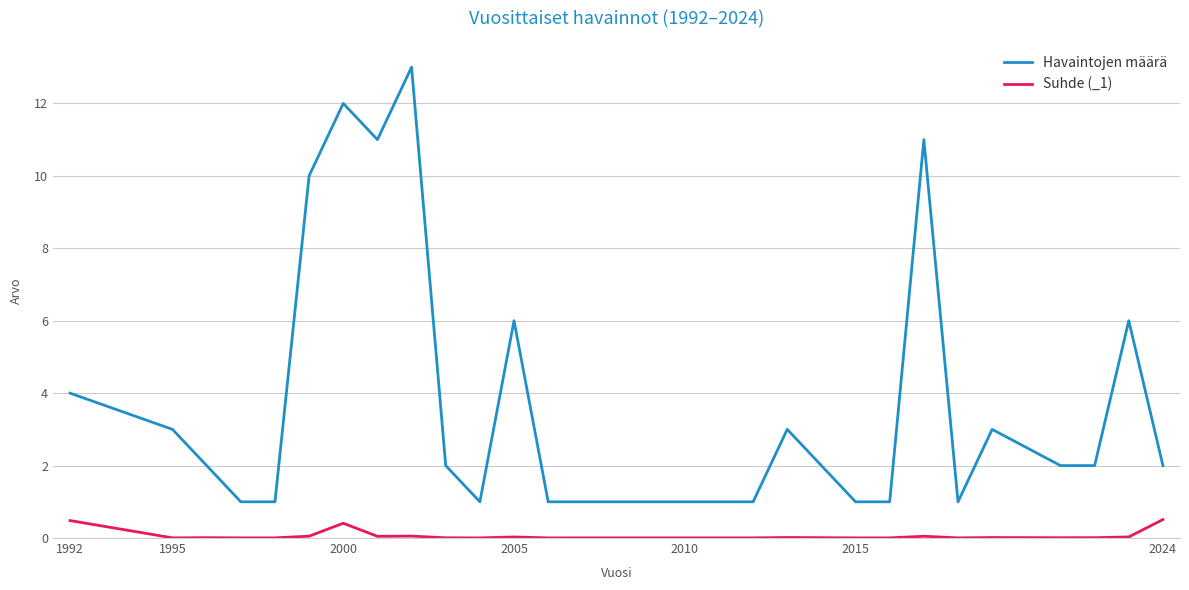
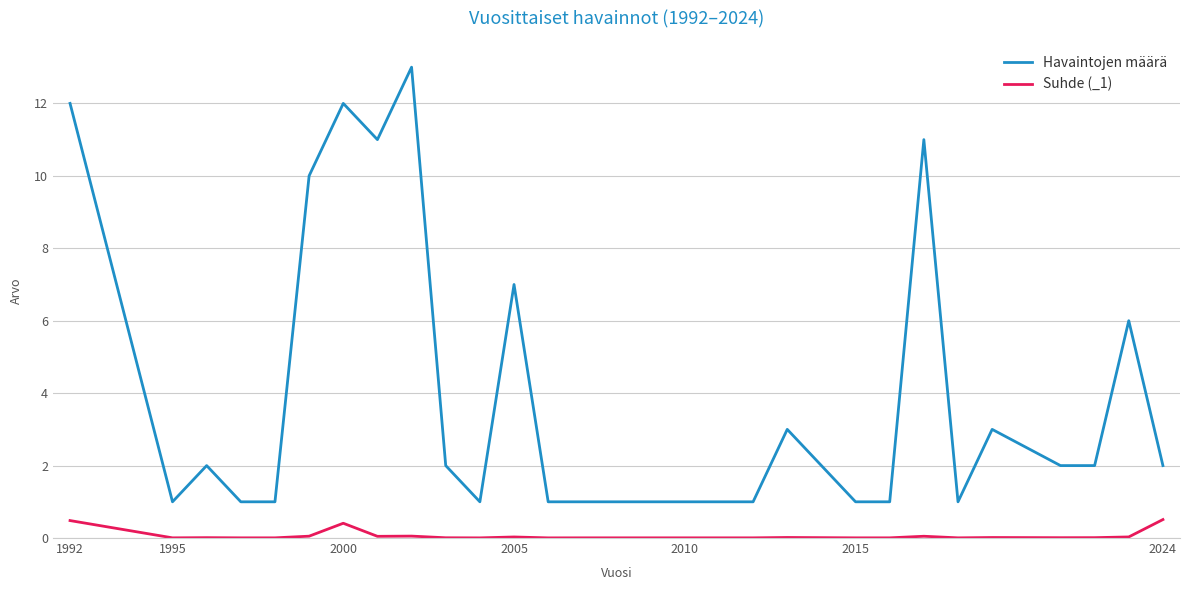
  {
    "Havaintojen määrä": {
-     "1992": 4,
-     "1995": 3,
+     "1992": 12,
+     "1995": 1,
      "2000": 12,
-     "2005": 6,
+     "2005": 7,
      "2010": 1,
      "2015": 1,
      "2024": 2
    },
    "Suhde (_1)": {
      "1992": 0.5,
      "1995": 0,
      "2000": 0.4,
      "2005": 0,
      "2010": 0,
      "2015": 0,
      "2024": 0.5
    }
  }
